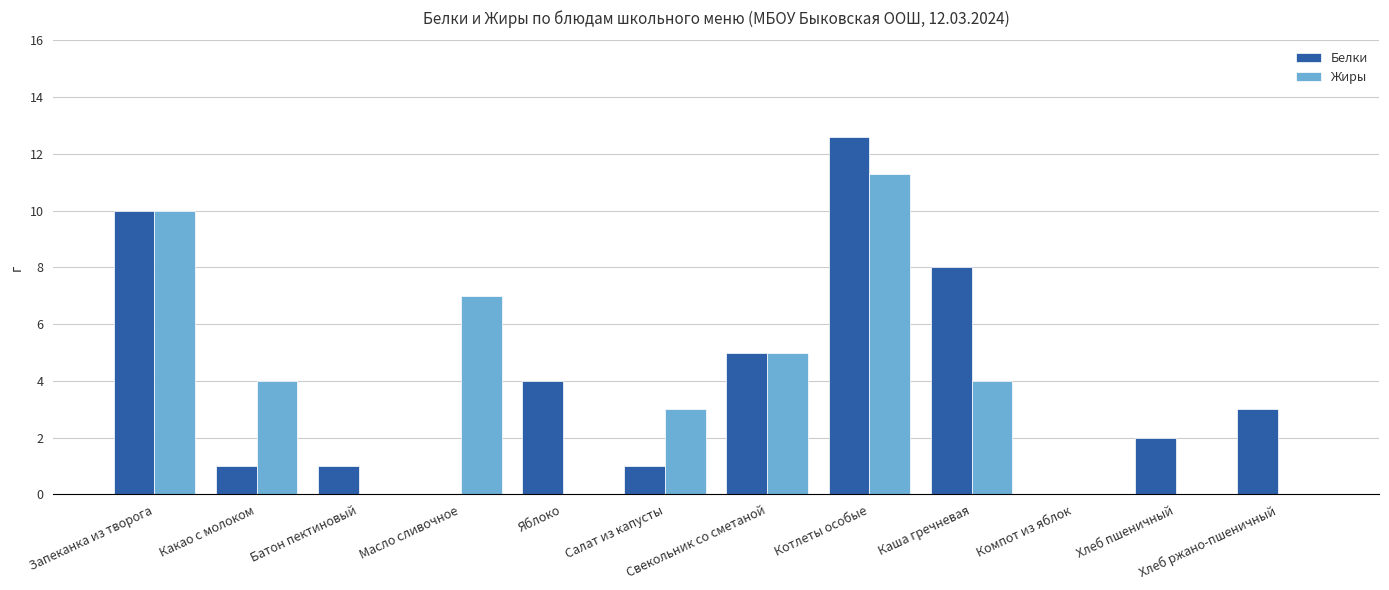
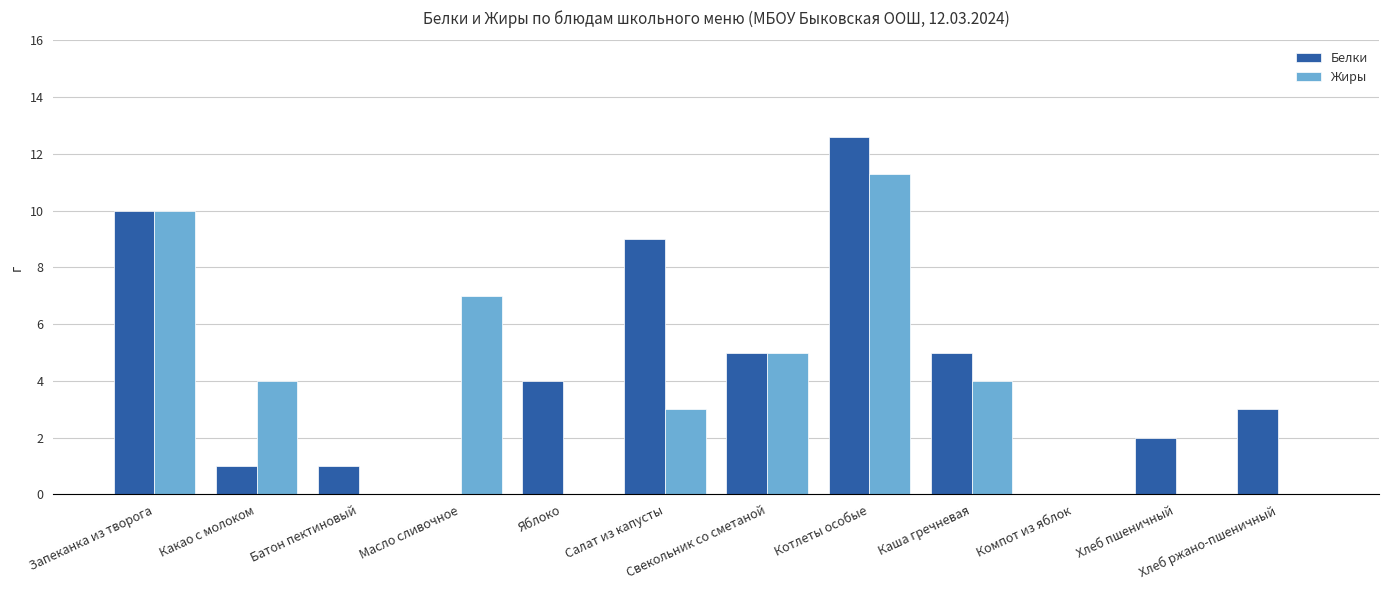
  {
    "Белки": {
      "Запеканка из творога": 10,
      "Какао с молоком": 1,
      "Батон пектиновый": 1,
      "Масло сливочное": 0,
      "Яблоко": 4,
-     "Салат из капусты": 1,
+     "Салат из капусты": 9,
      "Свекольник со сметаной": 5,
      "Котлеты особые": 12.6,
-     "Каша гречневая": 8,
+     "Каша гречневая": 5,
      "Компот из яблок": 0,
      "Хлеб пшеничный": 2,
      "Хлеб ржано-пшеничный": 3
    },
    "Жиры": {
      "Запеканка из творога": 10,
      "Какао с молоком": 4,
      "Батон пектиновый": 0,
      "Масло сливочное": 7,
      "Яблоко": 0,
      "Салат из капусты": 3,
      "Свекольник со сметаной": 5,
      "Котлеты особые": 11.3,
      "Каша гречневая": 4,
      "Компот из яблок": 0,
      "Хлеб пшеничный": 0,
      "Хлеб ржано-пшеничный": 0
    }
  }
